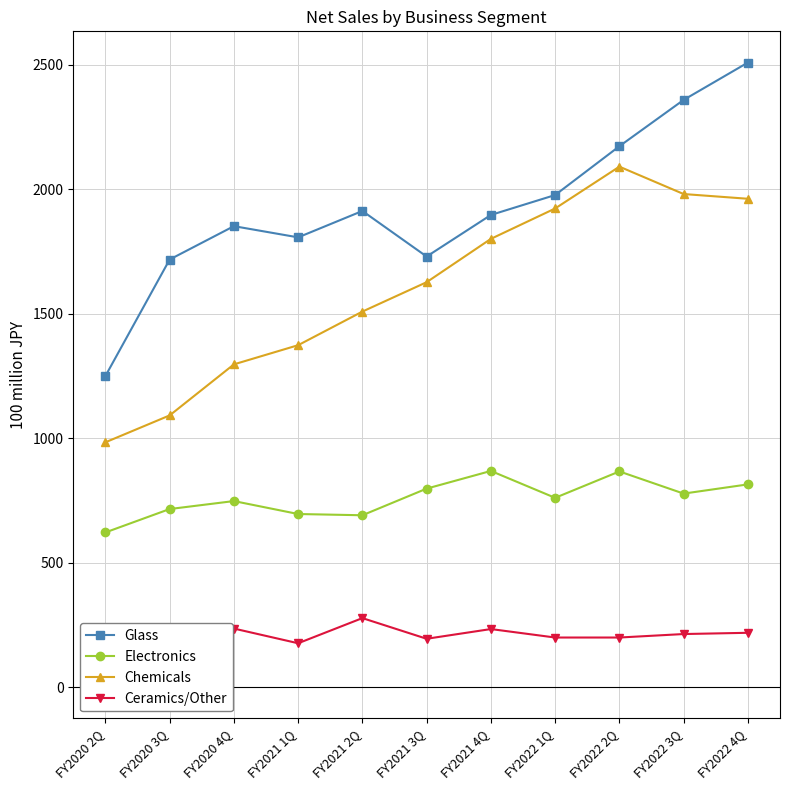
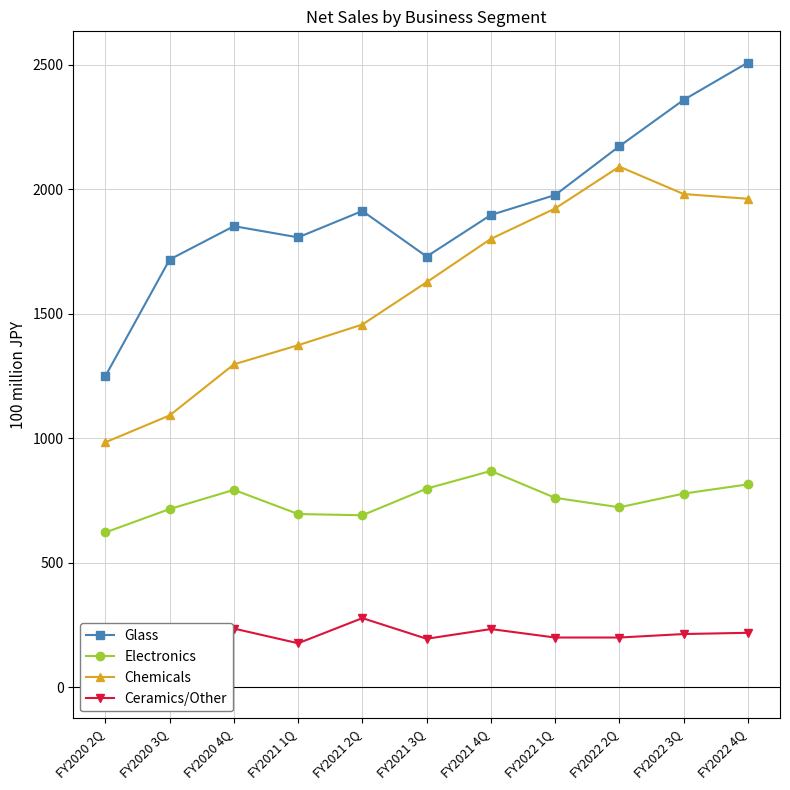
  {
    "Glass": {
      "FY2020 2Q": 1250,
      "FY2020 3Q": 1720,
      "FY2020 4Q": 1850,
      "FY2021 1Q": 1810,
      "FY2021 2Q": 1910,
      "FY2021 3Q": 1730,
      "FY2021 4Q": 1900,
      "FY2022 1Q": 1980,
      "FY2022 2Q": 2170,
      "FY2022 3Q": 2360,
      "FY2022 4Q": 2510
    },
    "Electronics": {
      "FY2020 2Q": 620,
      "FY2020 3Q": 720,
-     "FY2020 4Q": 750,
+     "FY2020 4Q": 790,
      "FY2021 1Q": 700,
      "FY2021 2Q": 690,
      "FY2021 3Q": 800,
      "FY2021 4Q": 870,
      "FY2022 1Q": 760,
-     "FY2022 2Q": 870,
+     "FY2022 2Q": 720,
      "FY2022 3Q": 780,
      "FY2022 4Q": 810
    },
    "Chemicals": {
      "FY2020 2Q": 980,
      "FY2020 3Q": 1090,
      "FY2020 4Q": 1300,
      "FY2021 1Q": 1370,
-     "FY2021 2Q": 1510,
+     "FY2021 2Q": 1460,
      "FY2021 3Q": 1630,
      "FY2021 4Q": 1800,
      "FY2022 1Q": 1920,
      "FY2022 2Q": 2090,
      "FY2022 3Q": 1980,
      "FY2022 4Q": 1960
    },
    "Ceramics/Other": {
      "FY2020 4Q": 240,
      "FY2021 1Q": 180,
      "FY2021 2Q": 280,
      "FY2021 3Q": 190,
      "FY2021 4Q": 230,
      "FY2022 1Q": 200,
      "FY2022 2Q": 200,
      "FY2022 3Q": 210,
      "FY2022 4Q": 220
    }
  }
